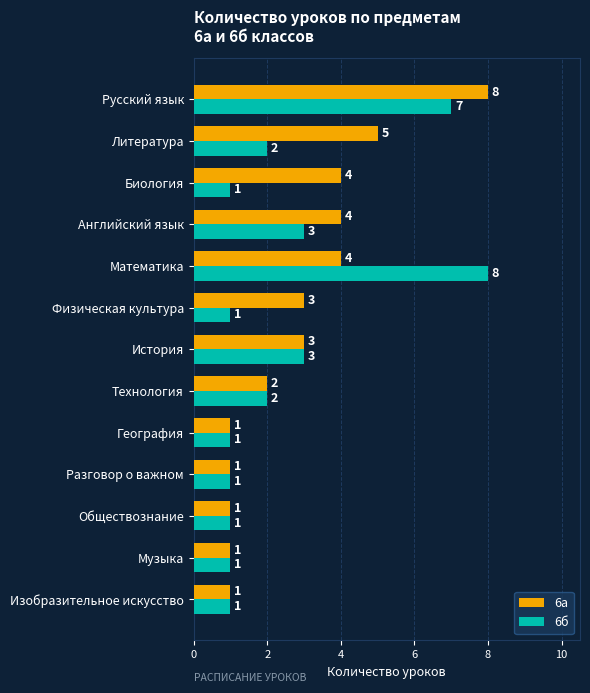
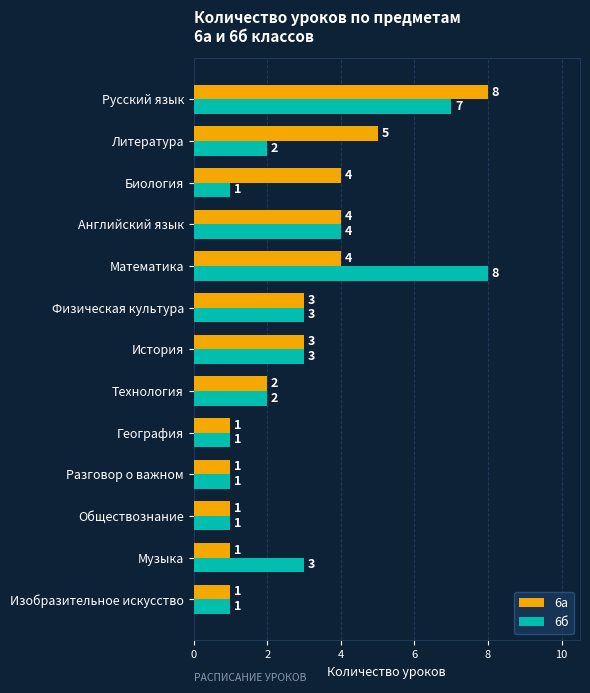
  {
    "6а": {
      "Русский язык": 8,
      "Литература": 5,
      "Биология": 4,
      "Английский язык": 4,
      "Математика": 4,
      "Физическая культура": 3,
      "История": 3,
      "Технология": 2,
      "География": 1,
      "Разговор о важном": 1,
      "Обществознание": 1,
      "Музыка": 1,
      "Изобразительное искусство": 1
    },
    "6б": {
      "Русский язык": 7,
      "Литература": 2,
      "Биология": 1,
-     "Английский язык": 3,
+     "Английский язык": 4,
      "Математика": 8,
-     "Физическая культура": 1,
+     "Физическая культура": 3,
      "История": 3,
      "Технология": 2,
      "География": 1,
      "Разговор о важном": 1,
      "Обществознание": 1,
-     "Музыка": 1,
+     "Музыка": 3,
      "Изобразительное искусство": 1
    }
  }
